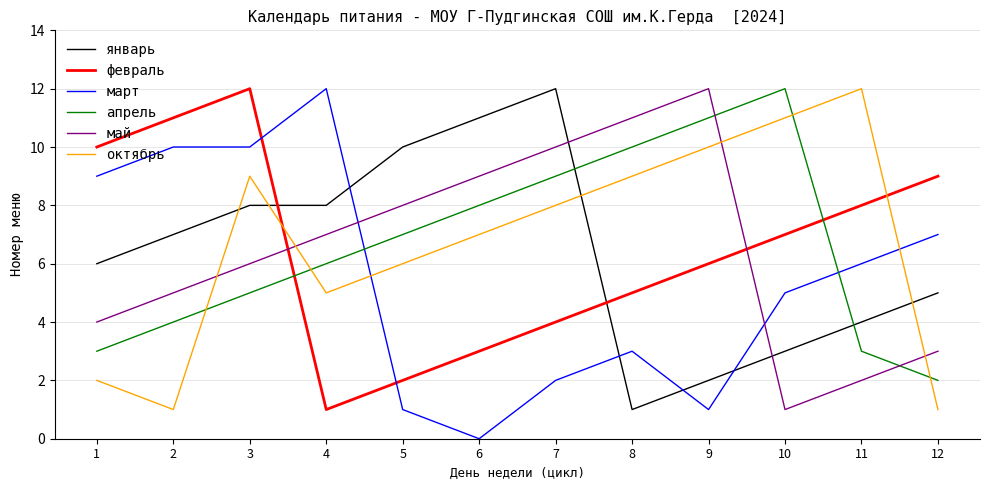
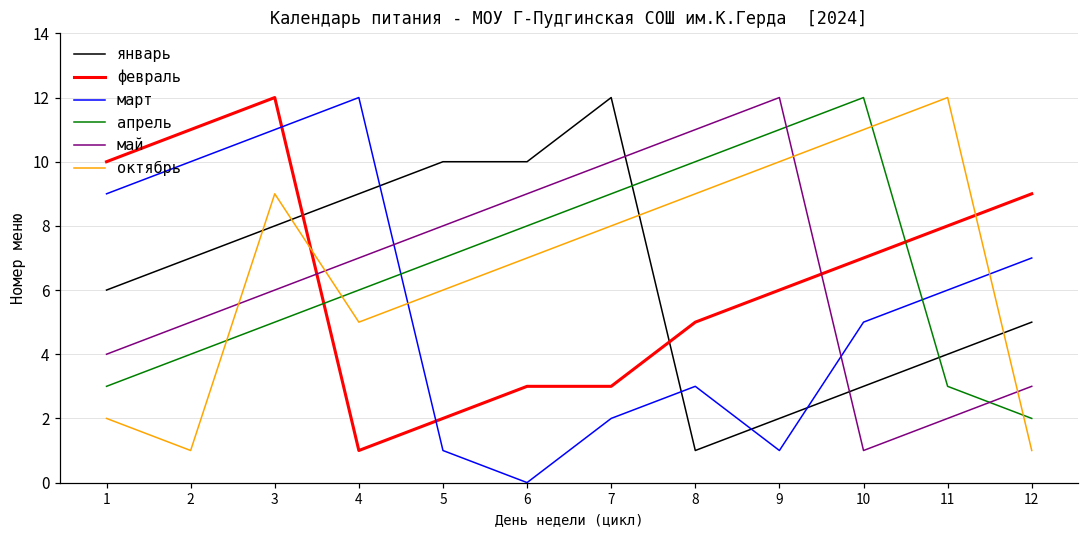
  {
    "январь": {
      "1": 6,
      "2": 7,
      "3": 8,
-     "4": 8,
+     "4": 9,
      "5": 10,
-     "6": 11,
+     "6": 10,
      "7": 12,
      "8": 1,
      "9": 2,
      "10": 3,
      "11": 4,
      "12": 5
    },
    "февраль": {
      "1": 10,
      "2": 11,
      "3": 12,
      "4": 1,
      "5": 2,
      "6": 3,
-     "7": 4,
+     "7": 3,
      "8": 5,
      "9": 6,
      "10": 7,
      "11": 8,
      "12": 9
    },
    "март": {
      "1": 9,
      "2": 10,
-     "3": 10,
+     "3": 11,
      "4": 12,
      "5": 1,
      "6": 0,
      "7": 2,
      "8": 3,
      "9": 1,
      "10": 5,
      "11": 6,
      "12": 7
    },
    "апрель": {
      "1": 3,
      "2": 4,
      "3": 5,
      "4": 6,
      "5": 7,
      "6": 8,
      "7": 9,
      "8": 10,
      "9": 11,
      "10": 12,
      "11": 3,
      "12": 2
    },
    "май": {
      "1": 4,
      "2": 5,
      "3": 6,
      "4": 7,
      "5": 8,
      "6": 9,
      "7": 10,
      "8": 11,
      "9": 12,
      "10": 1,
      "11": 2,
      "12": 3
    },
    "октябрь": {
      "1": 2,
      "2": 1,
      "3": 9,
      "4": 5,
      "5": 6,
      "6": 7,
      "7": 8,
      "8": 9,
      "9": 10,
      "10": 11,
      "11": 12,
      "12": 1
    }
  }
